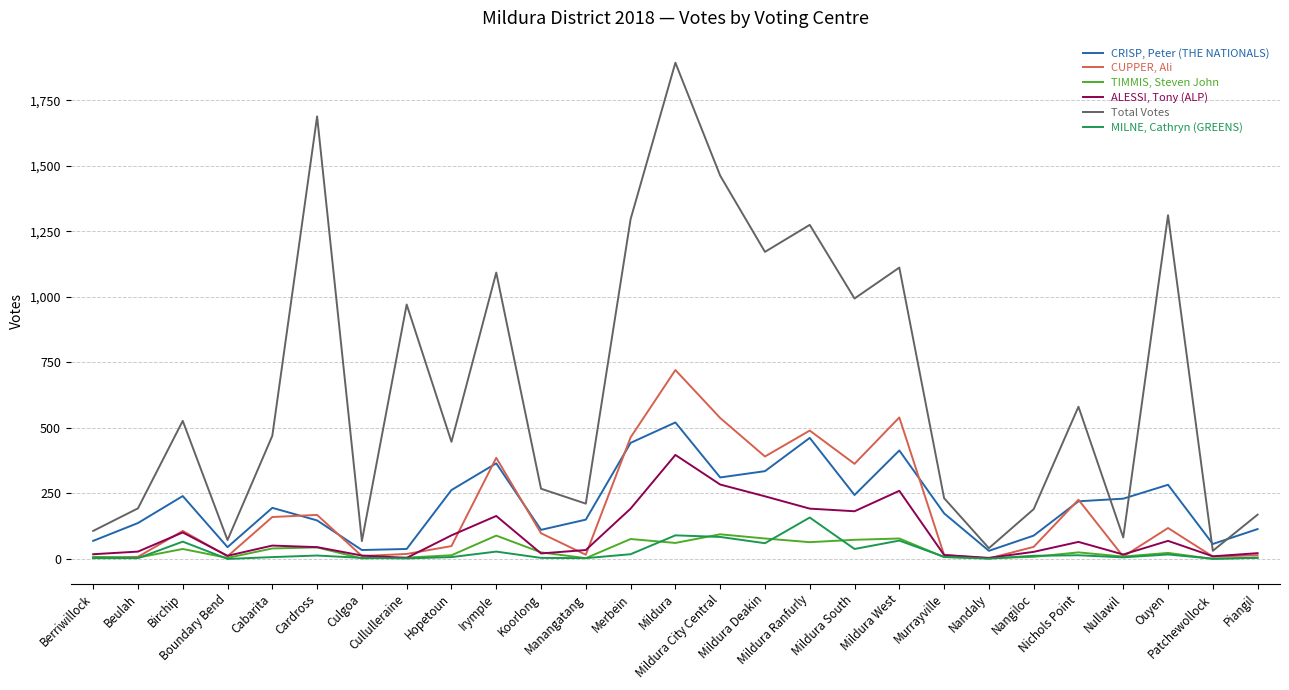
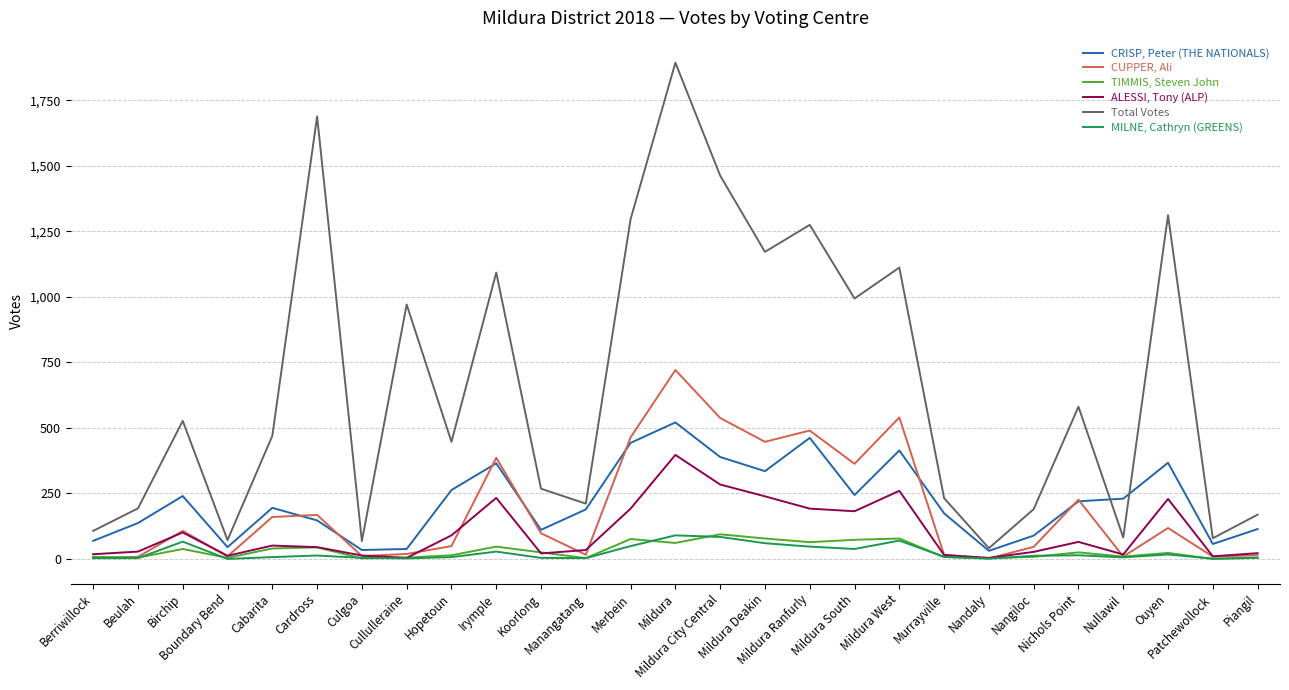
  {
    "CRISP, Peter (THE NATIONALS)": {
      "Berriwillock": "70",
      "Beulah": "140",
      "Birchip": "240",
      "Boundary Bend": "50",
      "Cabarita": "200",
      "Cardross": "150",
      "Culgoa": "30",
      "Cullulleraine": "40",
      "Hopetoun": "260",
      "Irymple": "370",
      "Koorlong": "110",
-     "Manangatang": "150",
+     "Manangatang": "190",
      "Merbein": "440",
      "Mildura": "520",
-     "Mildura City Central": "310",
+     "Mildura City Central": "390",
      "Mildura Deakin": "340",
      "Mildura Ranfurly": "460",
      "Mildura South": "240",
      "Mildura West": "410",
      "Murrayville": "170",
      "Nandaly": "30",
      "Nangiloc": "90",
      "Nullawil": "230",
-     "Ouyen": "280",
+     "Ouyen": "370",
      "Patchewollock": "60",
      "Piangil": "110"
    },
    "CUPPER, Ali": {
      "Cabarita": "160",
      "Cardross": "170",
      "Cullulleraine": "20",
      "Hopetoun": "50",
      "Irymple": "390",
      "Koorlong": "100",
      "Manangatang": "20",
      "Merbein": "460",
      "Mildura": "720",
      "Mildura City Central": "540",
-     "Mildura Deakin": "390",
+     "Mildura Deakin": "450",
      "Mildura Ranfurly": "490",
      "Mildura South": "360",
      "Mildura West": "540",
      "Nangiloc": "50",
      "Ouyen": "120"
    },
    "TIMMIS, Steven John": {
      "Birchip": "40",
      "Cabarita": "40",
-     "Irymple": "90",
+     "Irymple": "50",
      "Merbein": "80",
      "Mildura": "60",
      "Mildura City Central": "90",
      "Mildura Deakin": "80",
      "Mildura Ranfurly": "60",
      "Mildura South": "70",
      "Nichols Point": "30"
    },
    "ALESSI, Tony (ALP)": {
      "Berriwillock": "20",
      "Beulah": "30",
      "Cabarita": "50",
      "Hopetoun": "90",
-     "Irymple": "160",
+     "Irymple": "230",
      "Manangatang": "30",
      "Merbein": "190",
      "Mildura": "400",
      "Mildura City Central": "280",
      "Mildura Deakin": "240",
      "Mildura Ranfurly": "190",
      "Mildura South": "180",
      "Mildura West": "260",
      "Nangiloc": "30",
      "Nichols Point": "70",
-     "Ouyen": "70"
+     "Ouyen": "230"
    },
    "Total Votes": {
      "Berriwillock": "110",
      "Beulah": "190",
      "Birchip": "530",
      "Boundary Bend": "70",
      "Cabarita": "470",
      "Cardross": "1,690",
      "Culgoa": "70",
      "Cullulleraine": "970",
      "Hopetoun": "450",
      "Irymple": "1,090",
      "Koorlong": "270",
      "Manangatang": "210",
      "Merbein": "1,300",
      "Mildura": "1,890",
      "Mildura City Central": "1,460",
      "Mildura Deakin": "1,170",
      "Mildura Ranfurly": "1,280",
      "Mildura South": "990",
      "Mildura West": "1,110",
      "Murrayville": "230",
      "Nandaly": "40",
      "Nangiloc": "190",
      "Nichols Point": "580",
      "Nullawil": "80",
      "Ouyen": "1,310",
-     "Patchewollock": "30",
+     "Patchewollock": "80",
      "Piangil": "170"
    },
    "MILNE, Cathryn (GREENS)": {
      "Birchip": "70",
      "Cabarita": "10",
      "Cardross": "10",
      "Irymple": "30",
      "Koorlong": "0",
-     "Merbein": "20",
+     "Merbein": "50",
      "Mildura": "90",
      "Mildura City Central": "80",
      "Mildura Deakin": "60",
-     "Mildura Ranfurly": "160",
+     "Mildura Ranfurly": "50",
      "Mildura South": "40",
      "Nichols Point": "10"
    }
  }
